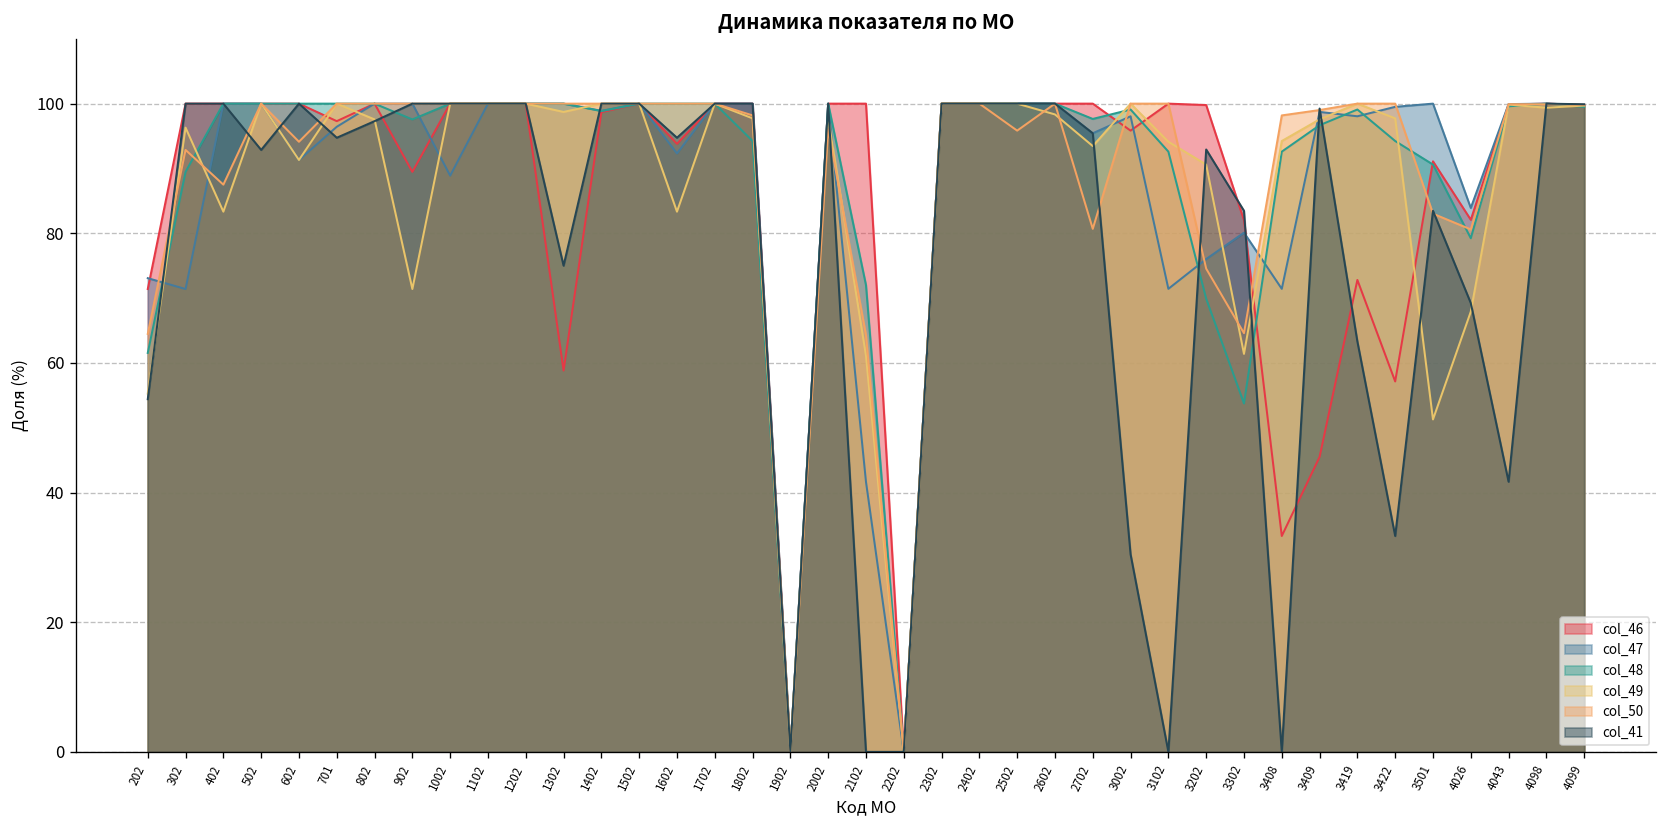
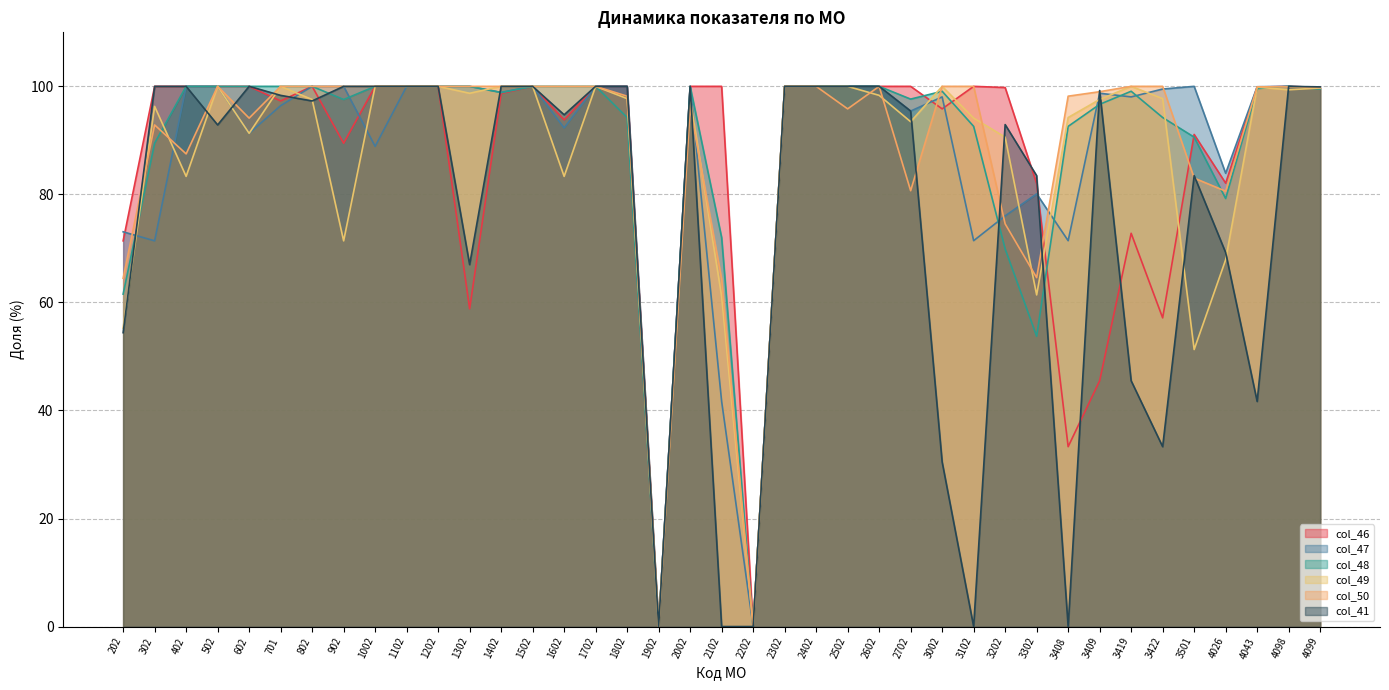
  {
    "col_46": {
      "202": 71,
      "701": 97,
      "902": 89,
      "1302": 59,
      "1602": 94,
      "2102": 100,
      "2702": 100,
      "3002": 96,
      "3202": 100,
      "3302": 82,
      "3408": 33,
      "3409": 46,
      "3419": 73,
      "3422": 57,
      "3501": 91,
      "4026": 82
    },
    "col_41": {
      "202": 54,
      "502": 93,
-     "701": 95,
-     "1302": 75,
+     "701": 98,
+     "1302": 67,
      "1602": 95,
      "2102": 0,
      "3002": 30,
      "3102": 0,
      "3202": 93,
      "3302": 83,
      "3408": 0,
-     "3419": 63,
+     "3419": 46,
      "3422": 33,
      "4026": 69,
      "4043": 42
    }
  }
